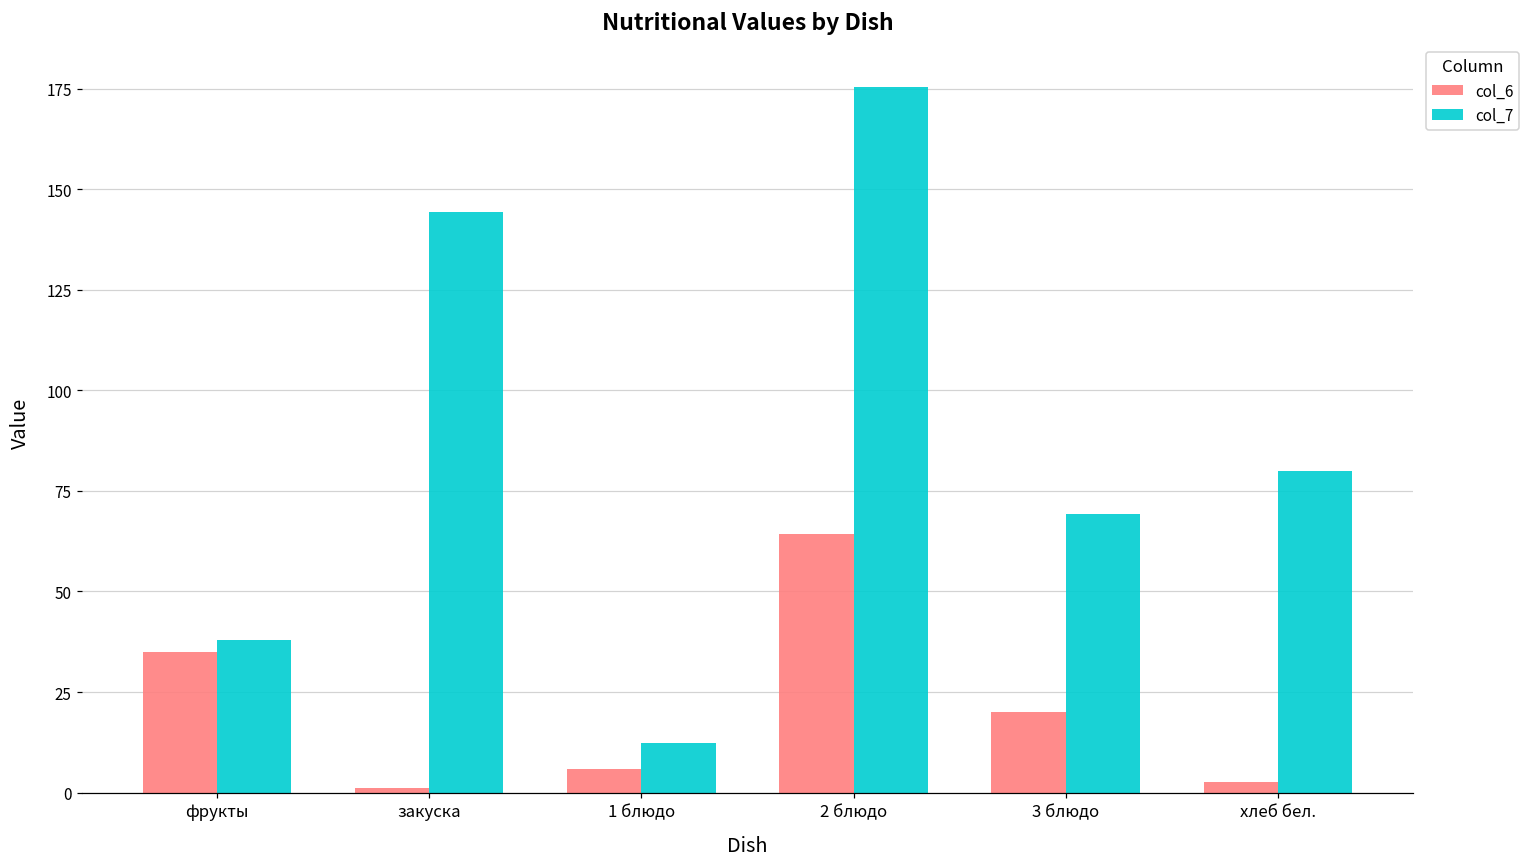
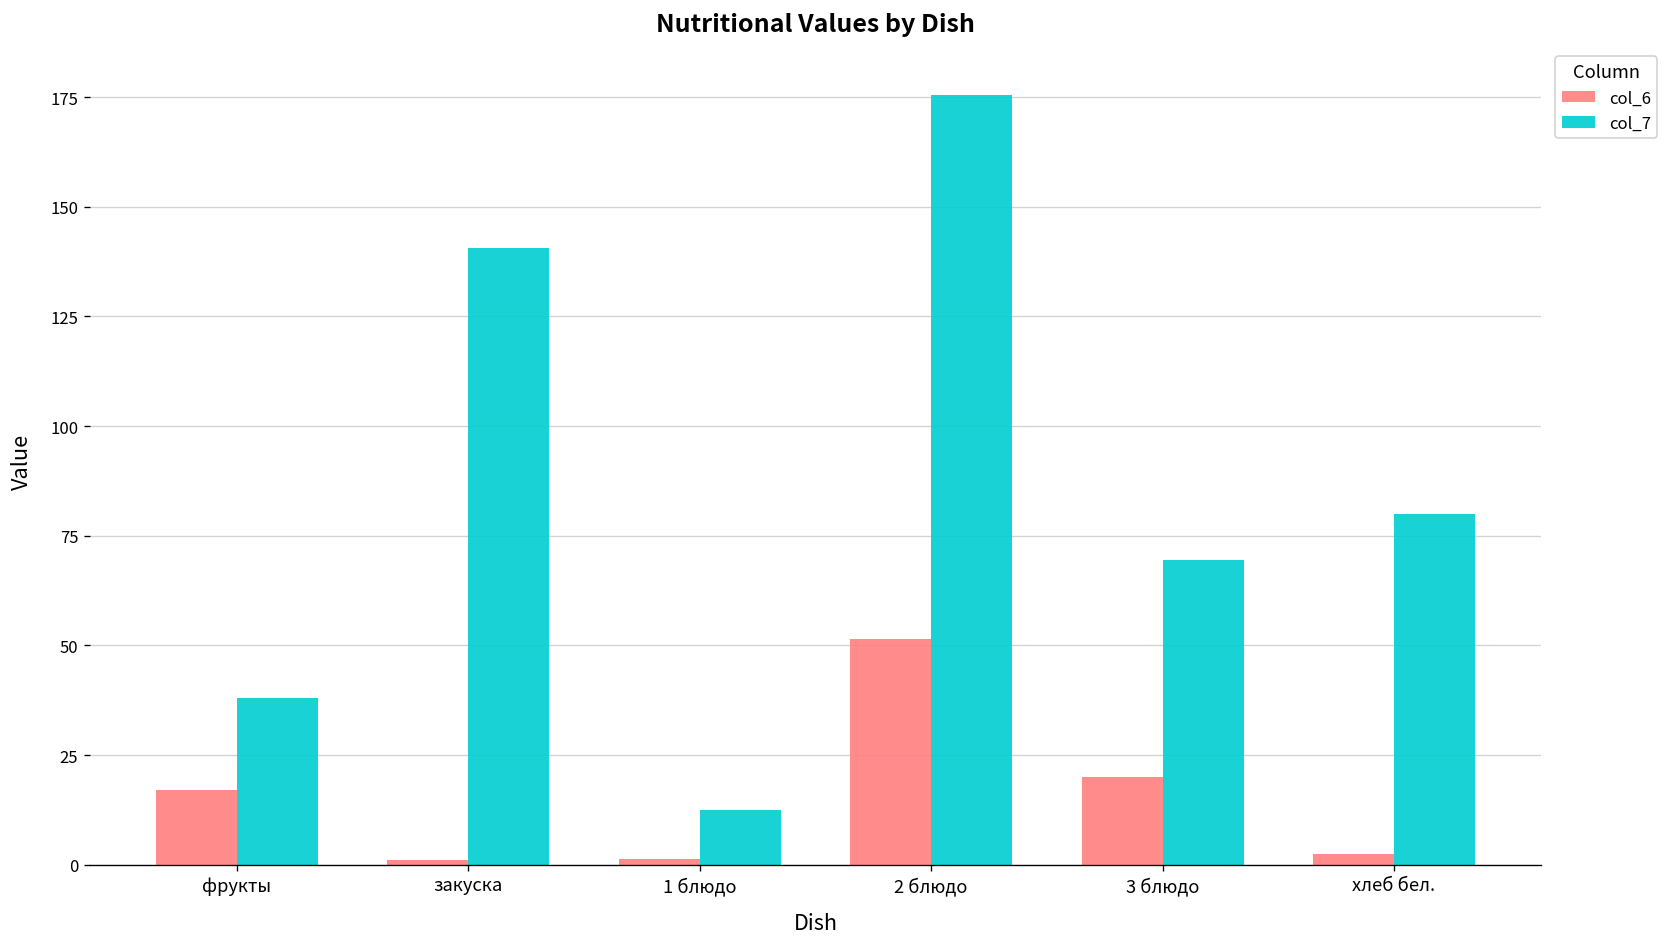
  {
    "col_6": {
-     "фрукты": 35,
+     "фрукты": 17,
      "закуска": 1,
-     "1 блюдо": 6,
-     "2 блюдо": 64,
+     "1 блюдо": 1,
+     "2 блюдо": 51,
      "3 блюдо": 20,
      "хлеб бел.": 3
    },
    "col_7": {
      "фрукты": 38,
-     "закуска": 144,
+     "закуска": 141,
      "1 блюдо": 12,
      "2 блюдо": 176,
      "3 блюдо": 69,
      "хлеб бел.": 80
    }
  }
